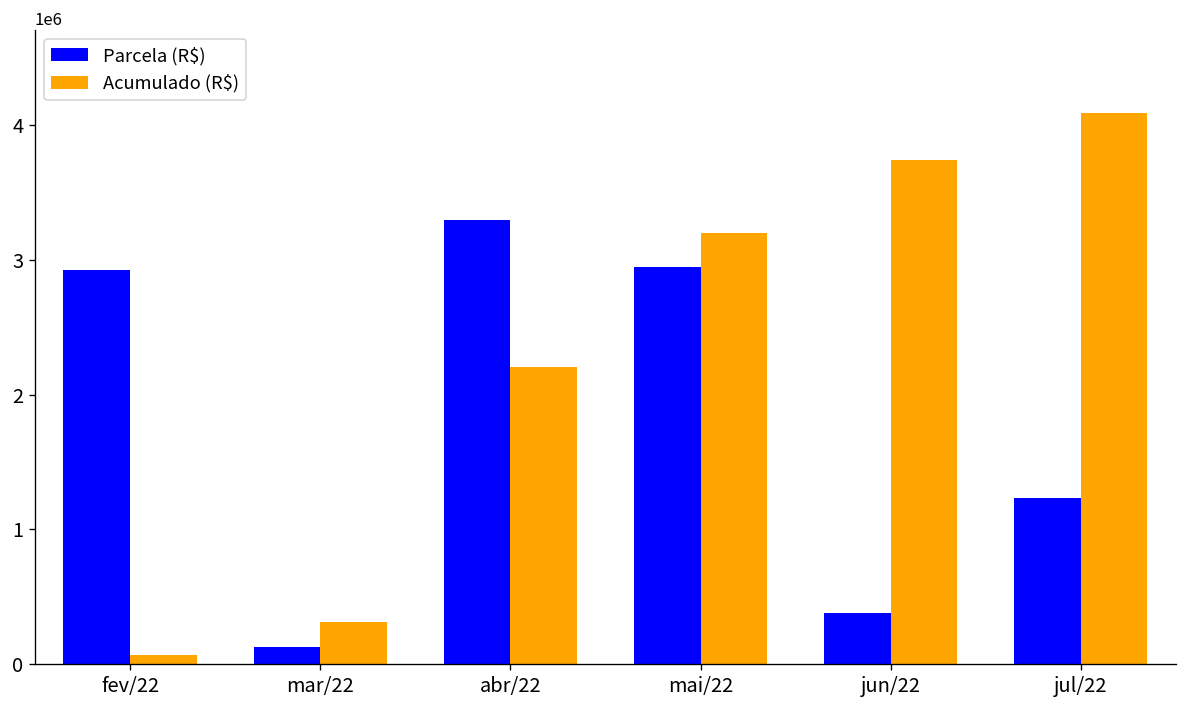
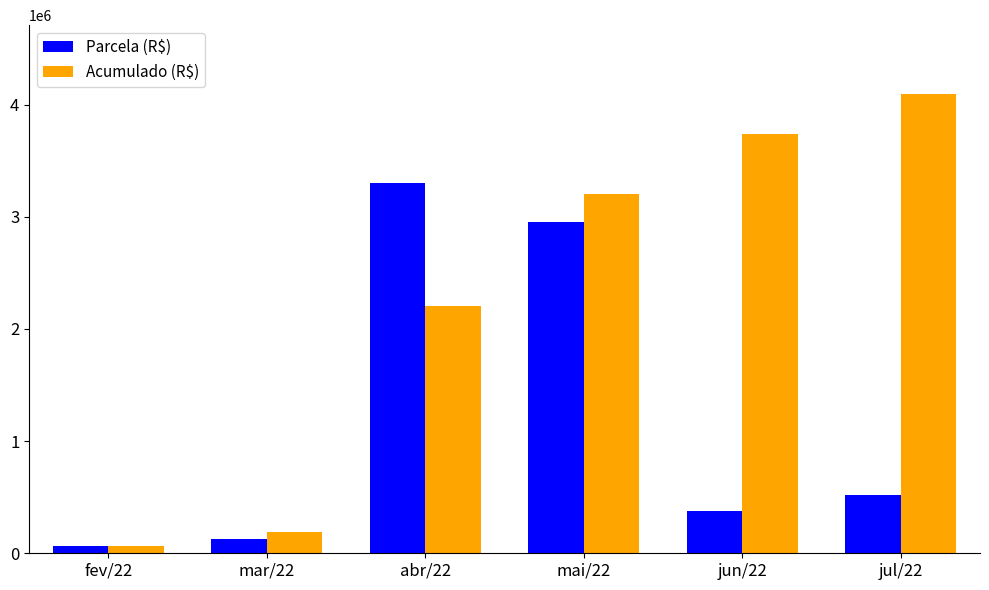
  {
    "Parcela (R$)": {
-     "fev/22": 2930000,
+     "fev/22": 70000,
      "mar/22": 120000,
      "abr/22": 3300000,
      "mai/22": 2950000,
      "jun/22": 380000,
-     "jul/22": 1230000
+     "jul/22": 520000
    },
    "Acumulado (R$)": {
      "fev/22": 70000,
-     "mar/22": 310000,
+     "mar/22": 190000,
      "abr/22": 2210000,
      "mai/22": 3200000,
      "jun/22": 3740000,
      "jul/22": 4090000
    }
  }
